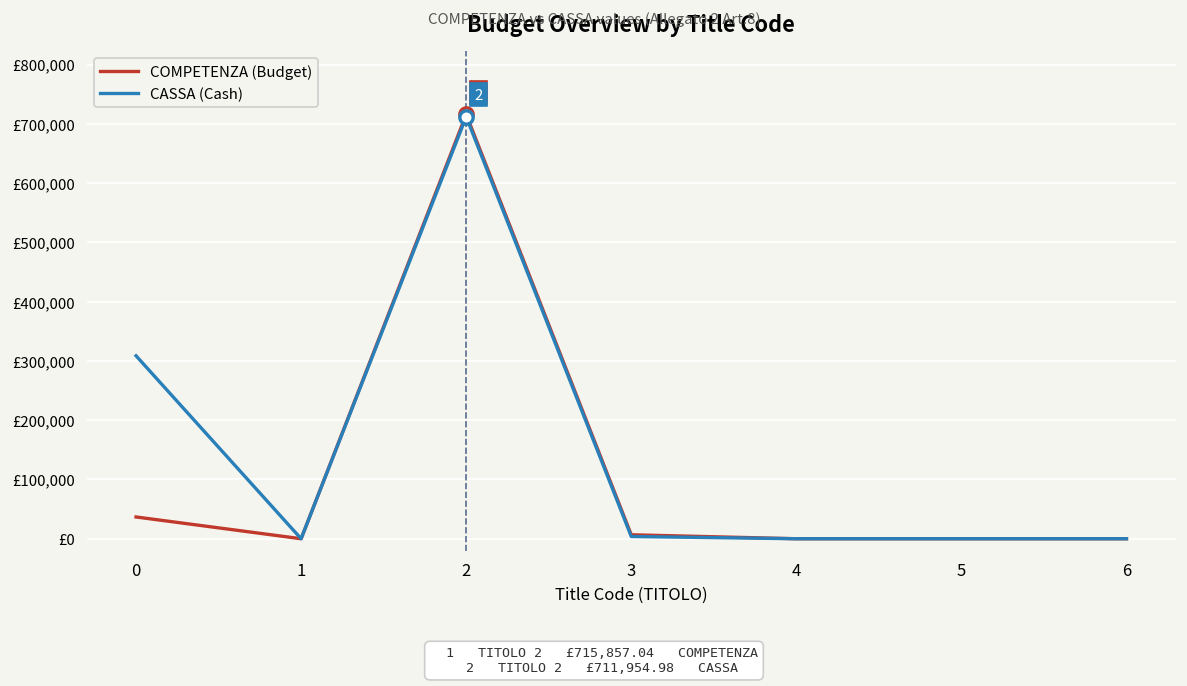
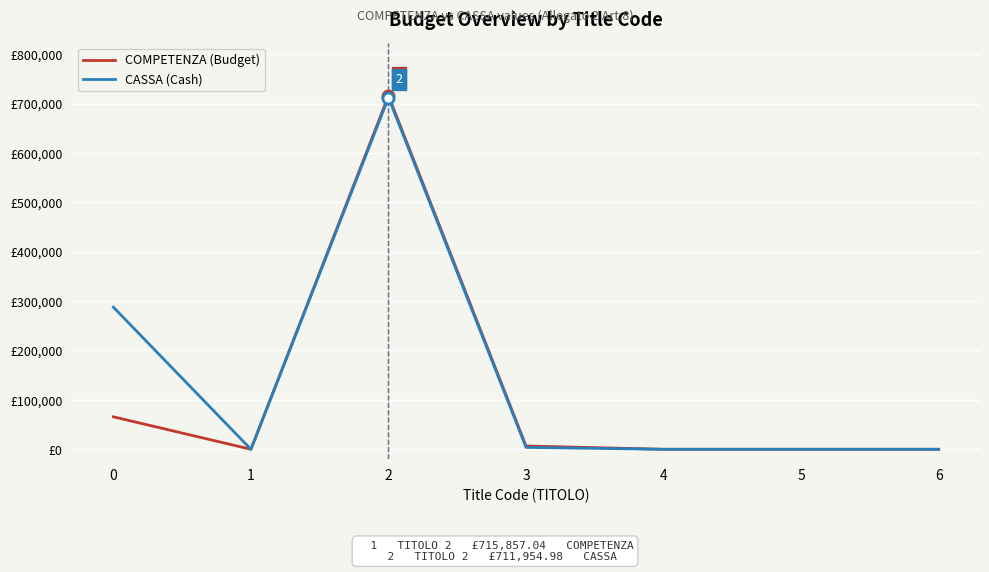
  {
    "COMPETENZA (Budget)": {
-     "0": "£40,000"
+     "0": "£70,000"
    },
    "CASSA (Cash)": {
-     "0": "£310,000"
+     "0": "£290,000"
    }
  }
